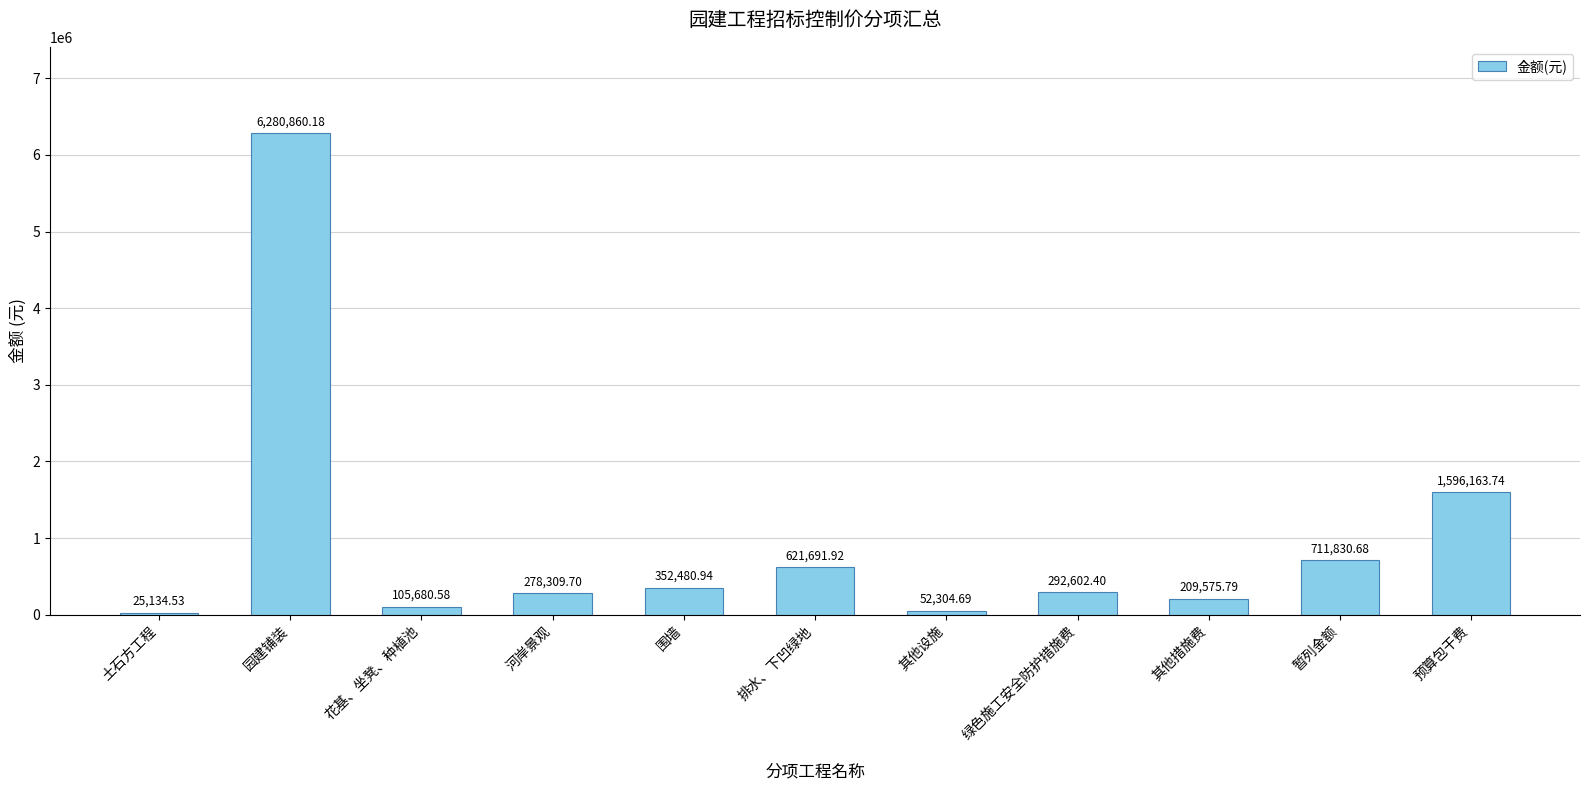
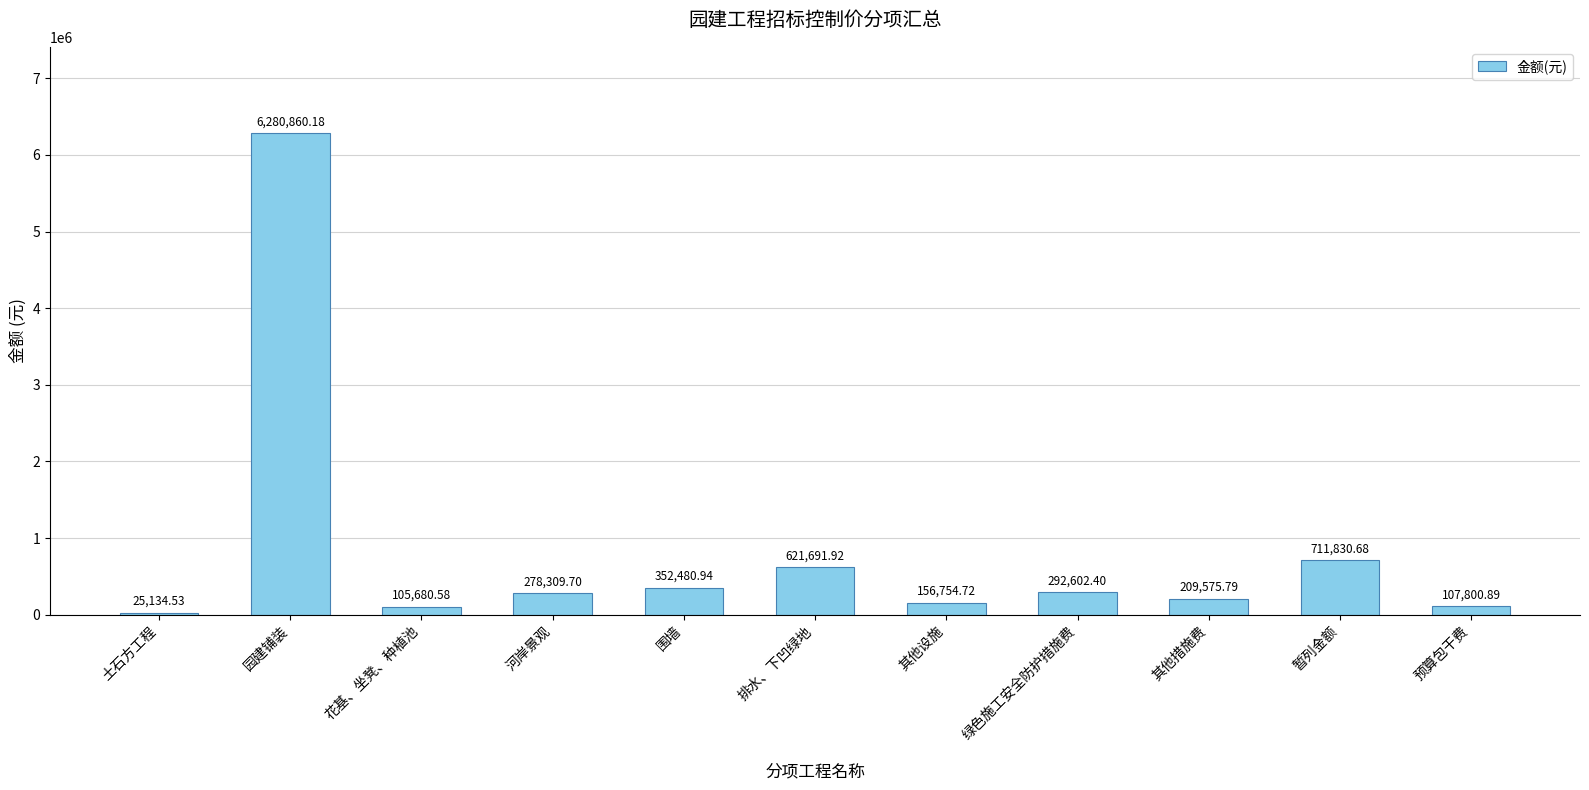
  {
    "土石方工程": "25,134.53",
    "园建铺装": "6,280,860.18",
    "花基、坐凳、种植池": "105,680.58",
    "河岸景观": "278,309.70",
    "围墙": "352,480.94",
    "排水、下凹绿地": "621,691.92",
-   "其他设施": "52,304.69",
+   "其他设施": "156,754.72",
    "绿色施工安全防护措施费": "292,602.40",
    "其他措施费": "209,575.79",
    "暂列金额": "711,830.68",
-   "预算包干费": "1,596,163.74"
+   "预算包干费": "107,800.89"
  }
